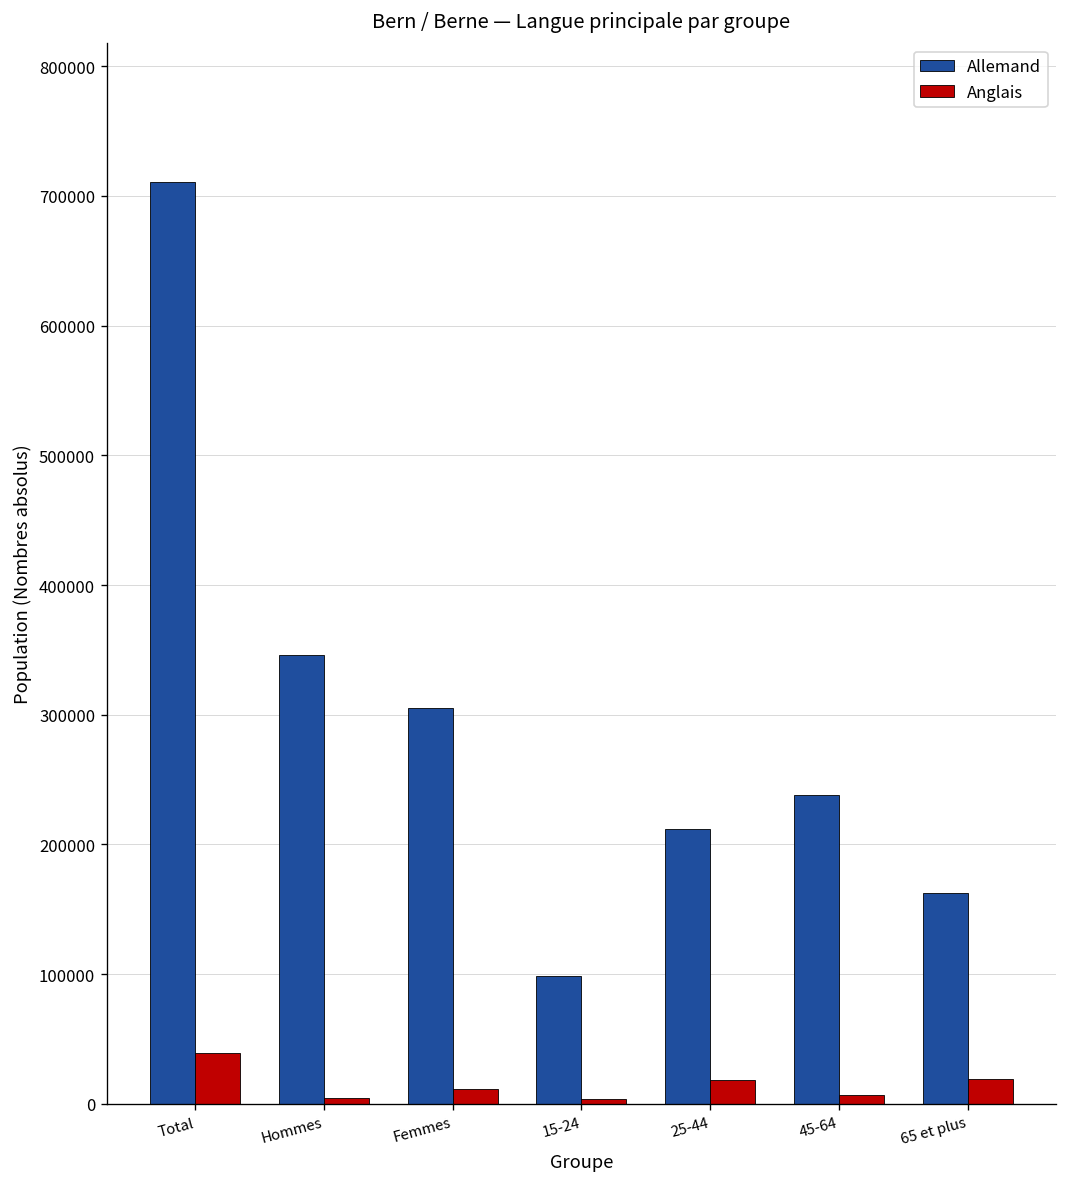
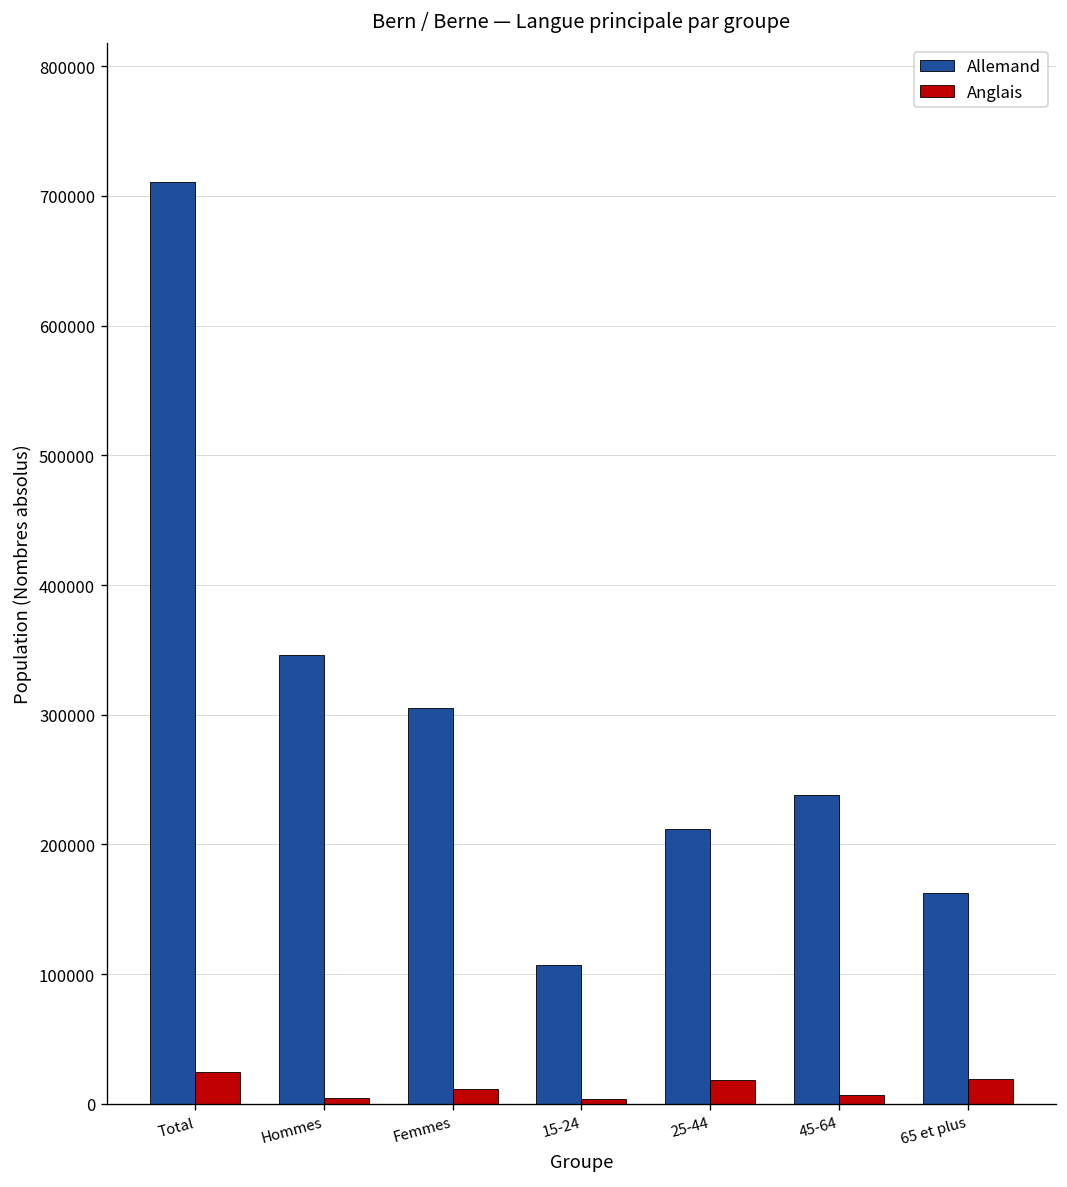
  {
    "Allemand": {
      "Total": 711000,
      "Hommes": 346000,
      "Femmes": 305000,
-     "15-24": 98000,
+     "15-24": 107000,
      "25-44": 212000,
      "45-64": 238000,
      "65 et plus": 163000
    },
    "Anglais": {
-     "Total": 40000,
+     "Total": 25000,
      "Hommes": 4000,
      "Femmes": 12000,
      "15-24": 4000,
      "25-44": 18000,
      "45-64": 7000,
      "65 et plus": 19000
    }
  }
